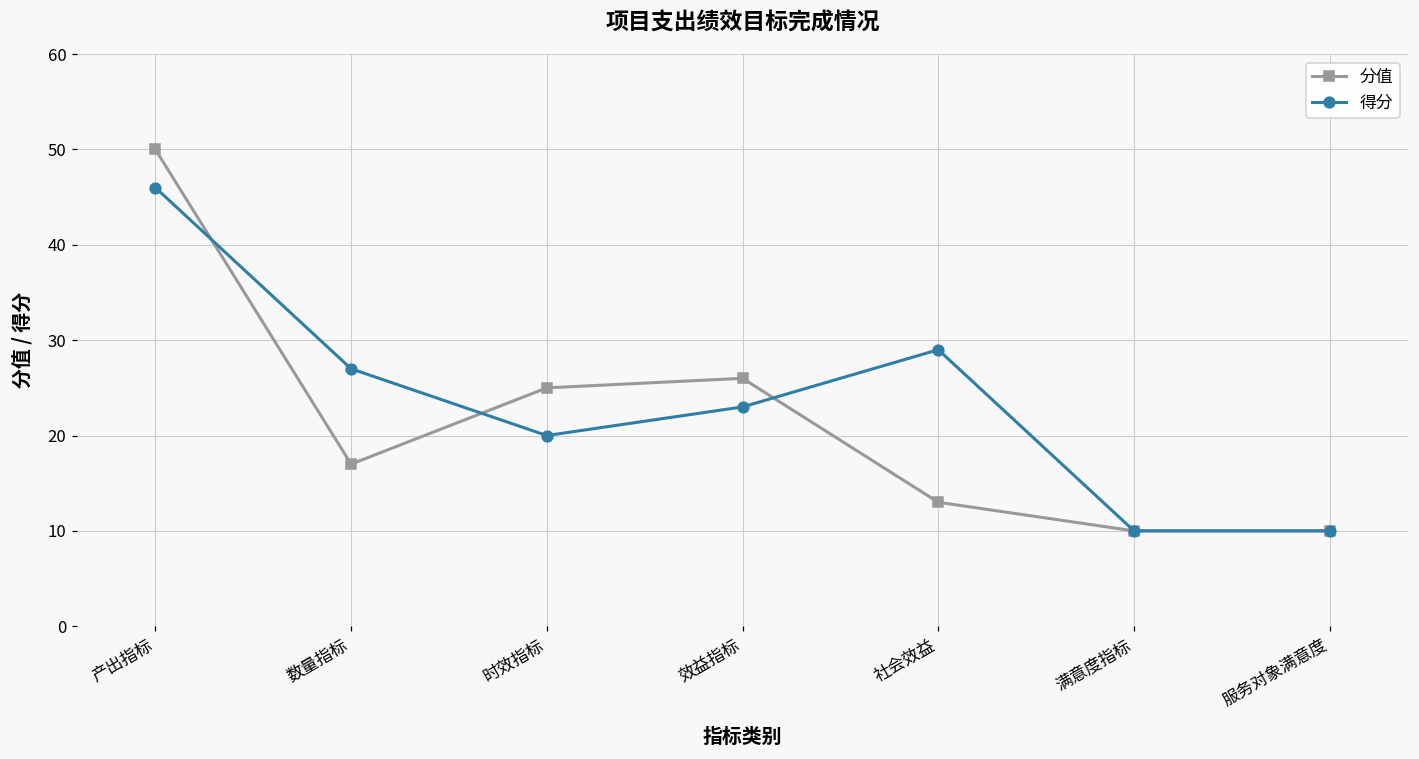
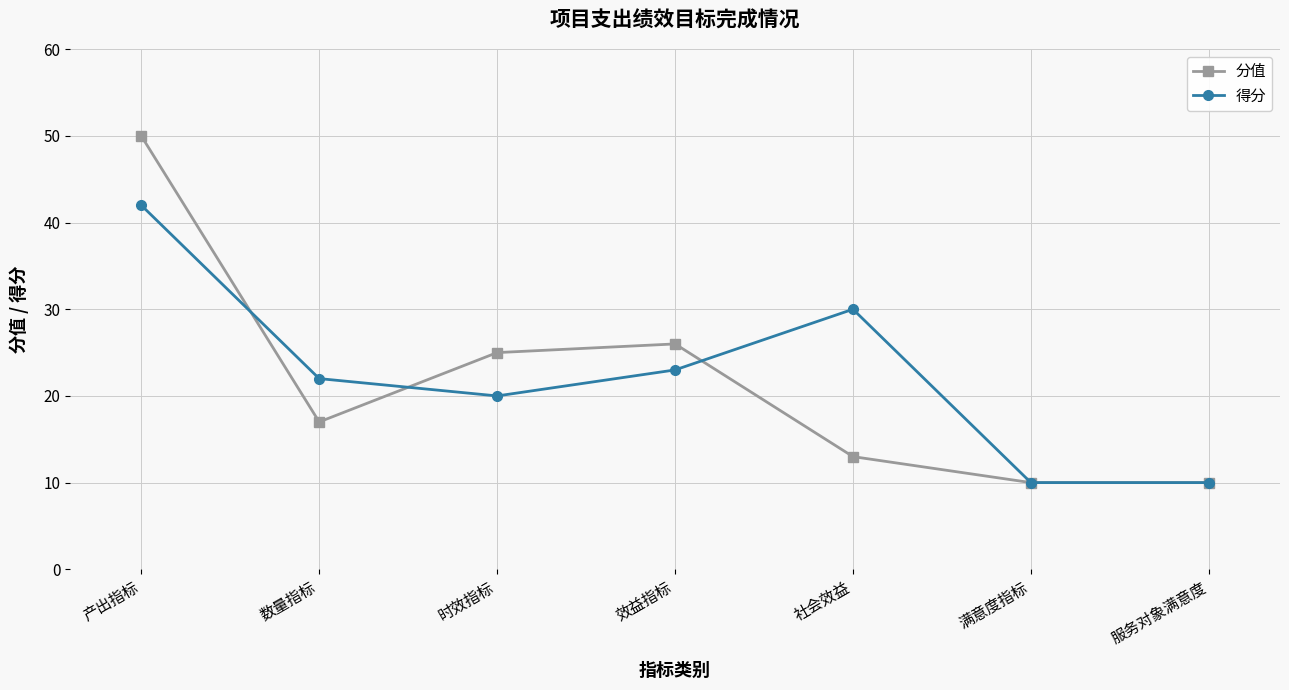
  {
    "分值": {
      "产出指标": 50,
      "数量指标": 17,
      "时效指标": 25,
      "效益指标": 26,
      "社会效益": 13
    },
    "得分": {
-     "产出指标": 46,
-     "数量指标": 27,
+     "产出指标": 42,
+     "数量指标": 22,
      "时效指标": 20,
      "效益指标": 23,
-     "社会效益": 29
+     "社会效益": 30
    }
  }
